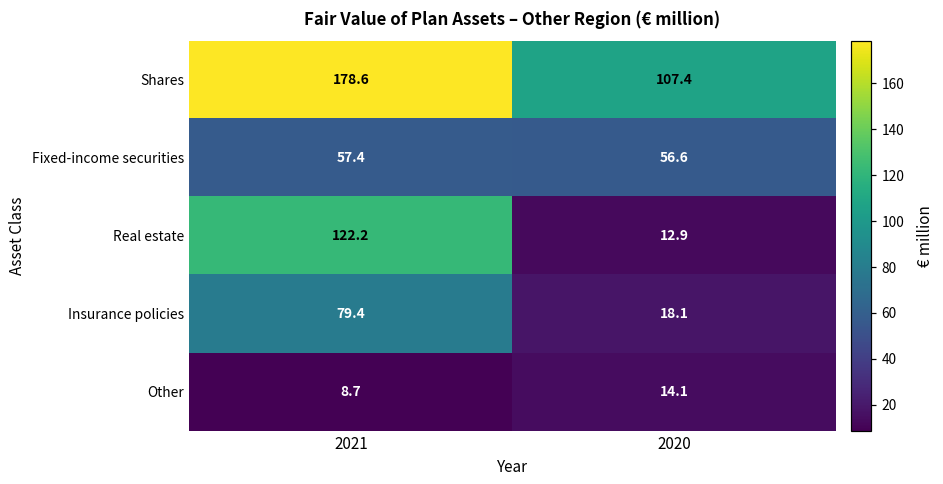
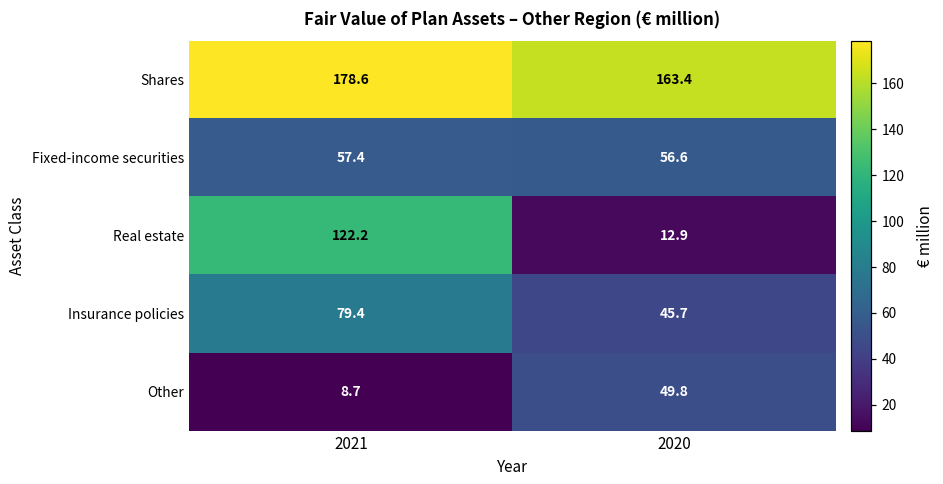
  {
    "Shares": {
      "2021": 178.6,
-     "2020": 107.4
+     "2020": 163.4
    },
    "Fixed-income securities": {
      "2021": 57.4,
      "2020": 56.6
    },
    "Real estate": {
      "2021": 122.2,
      "2020": 12.9
    },
    "Insurance policies": {
      "2021": 79.4,
-     "2020": 18.1
+     "2020": 45.7
    },
    "Other": {
      "2021": 8.7,
-     "2020": 14.1
+     "2020": 49.8
    }
  }
